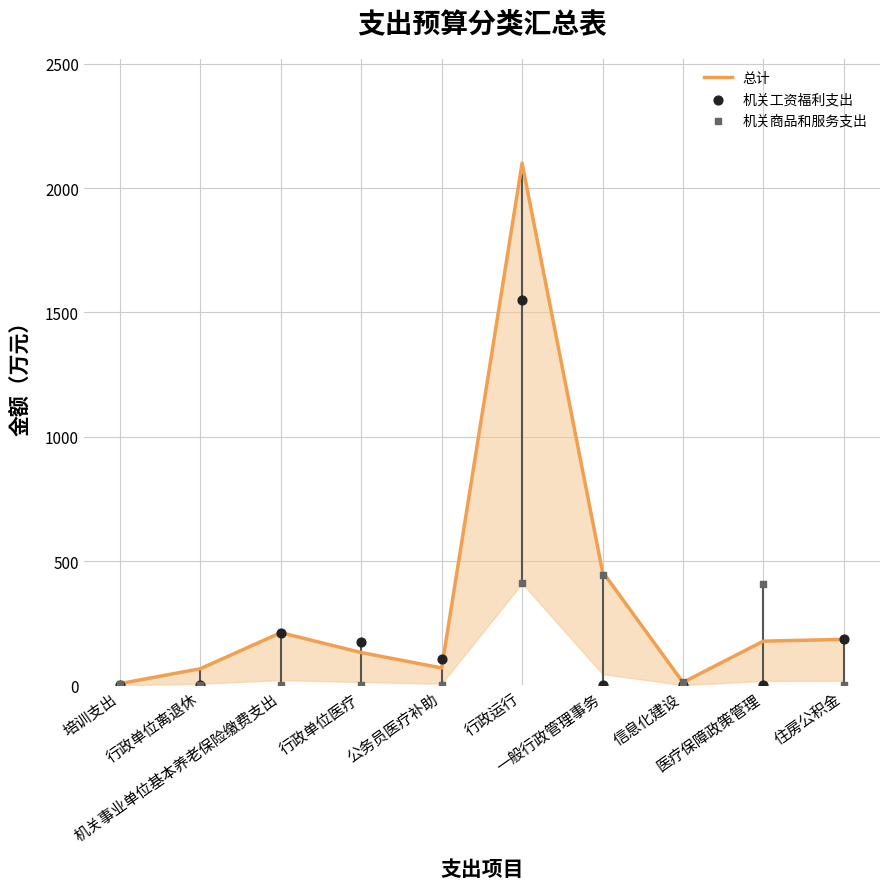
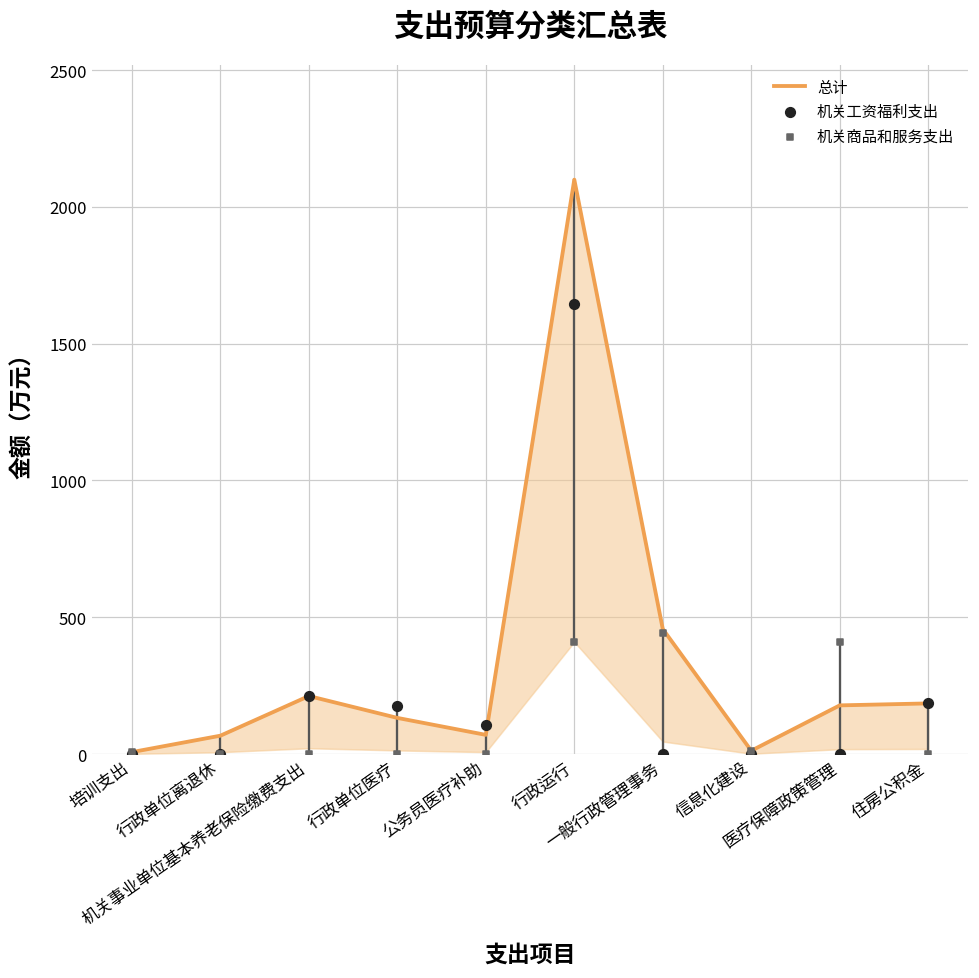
  {
    "总计": {
      "行政单位医疗": 130,
      "公务员医疗补助": 70,
      "医疗保障政策管理": 180
    },
    "机关工资福利支出": {
-     "行政运行": 1550
+     "行政运行": 1650
    }
  }
